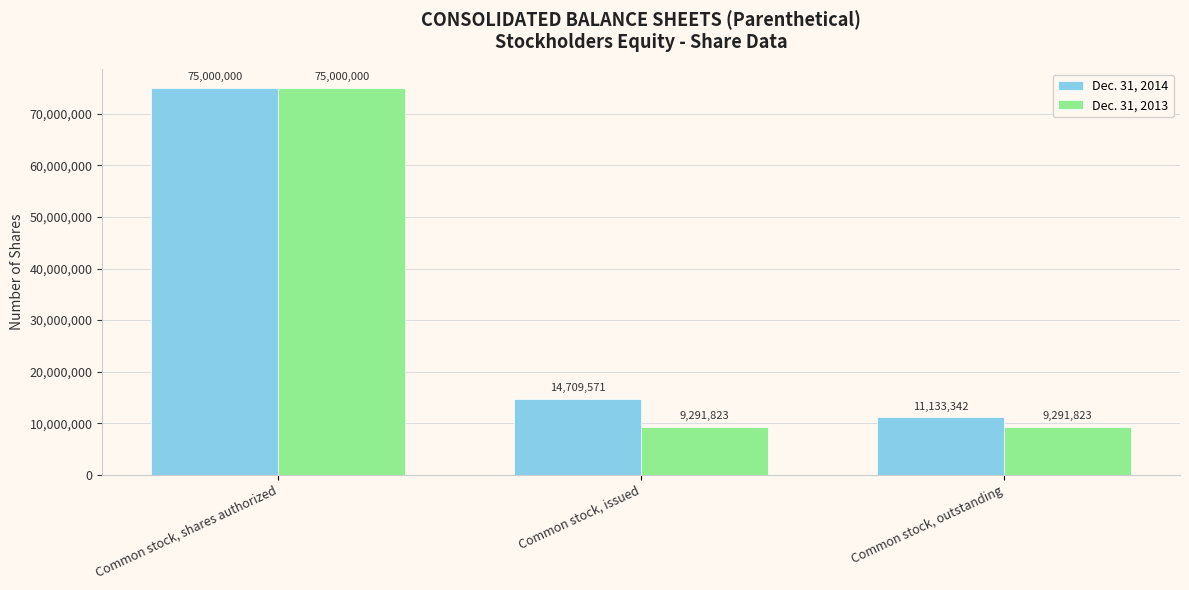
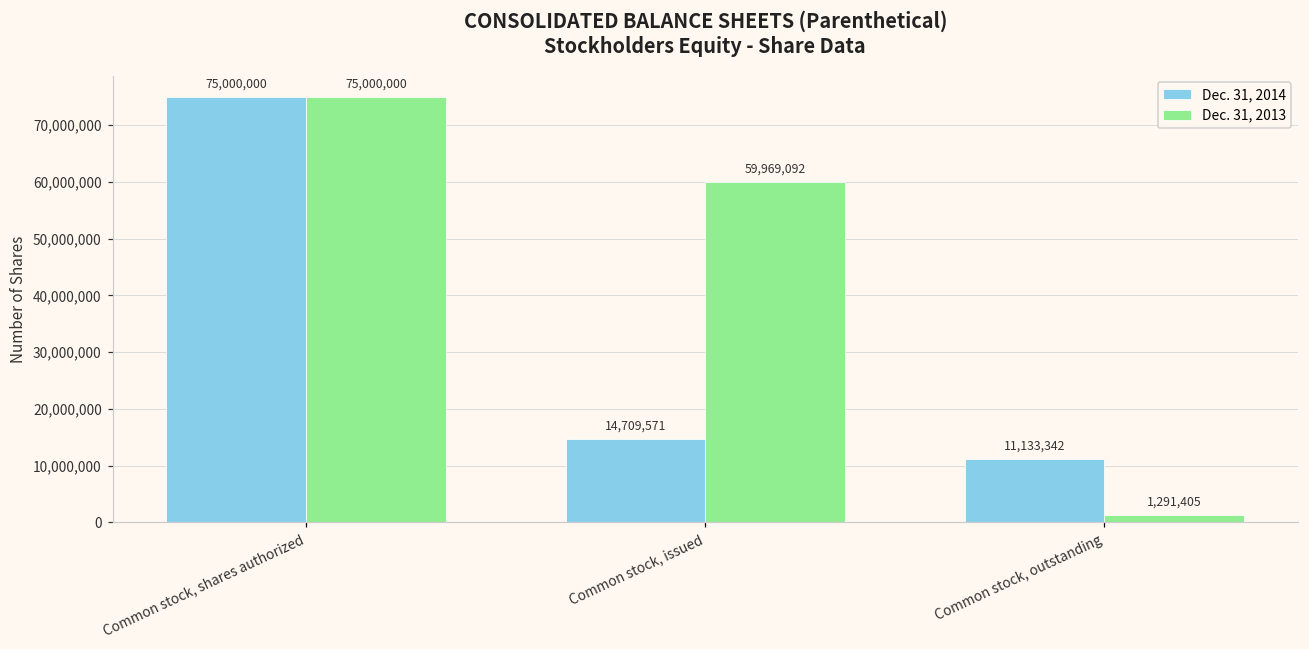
  {
    "Dec. 31, 2014": {
      "Common stock, shares authorized": "75,000,000",
      "Common stock, issued": "14,709,571",
      "Common stock, outstanding": "11,133,342"
    },
    "Dec. 31, 2013": {
      "Common stock, shares authorized": "75,000,000",
-     "Common stock, issued": "9,291,823",
-     "Common stock, outstanding": "9,291,823"
+     "Common stock, issued": "59,969,092",
+     "Common stock, outstanding": "1,291,405"
    }
  }
